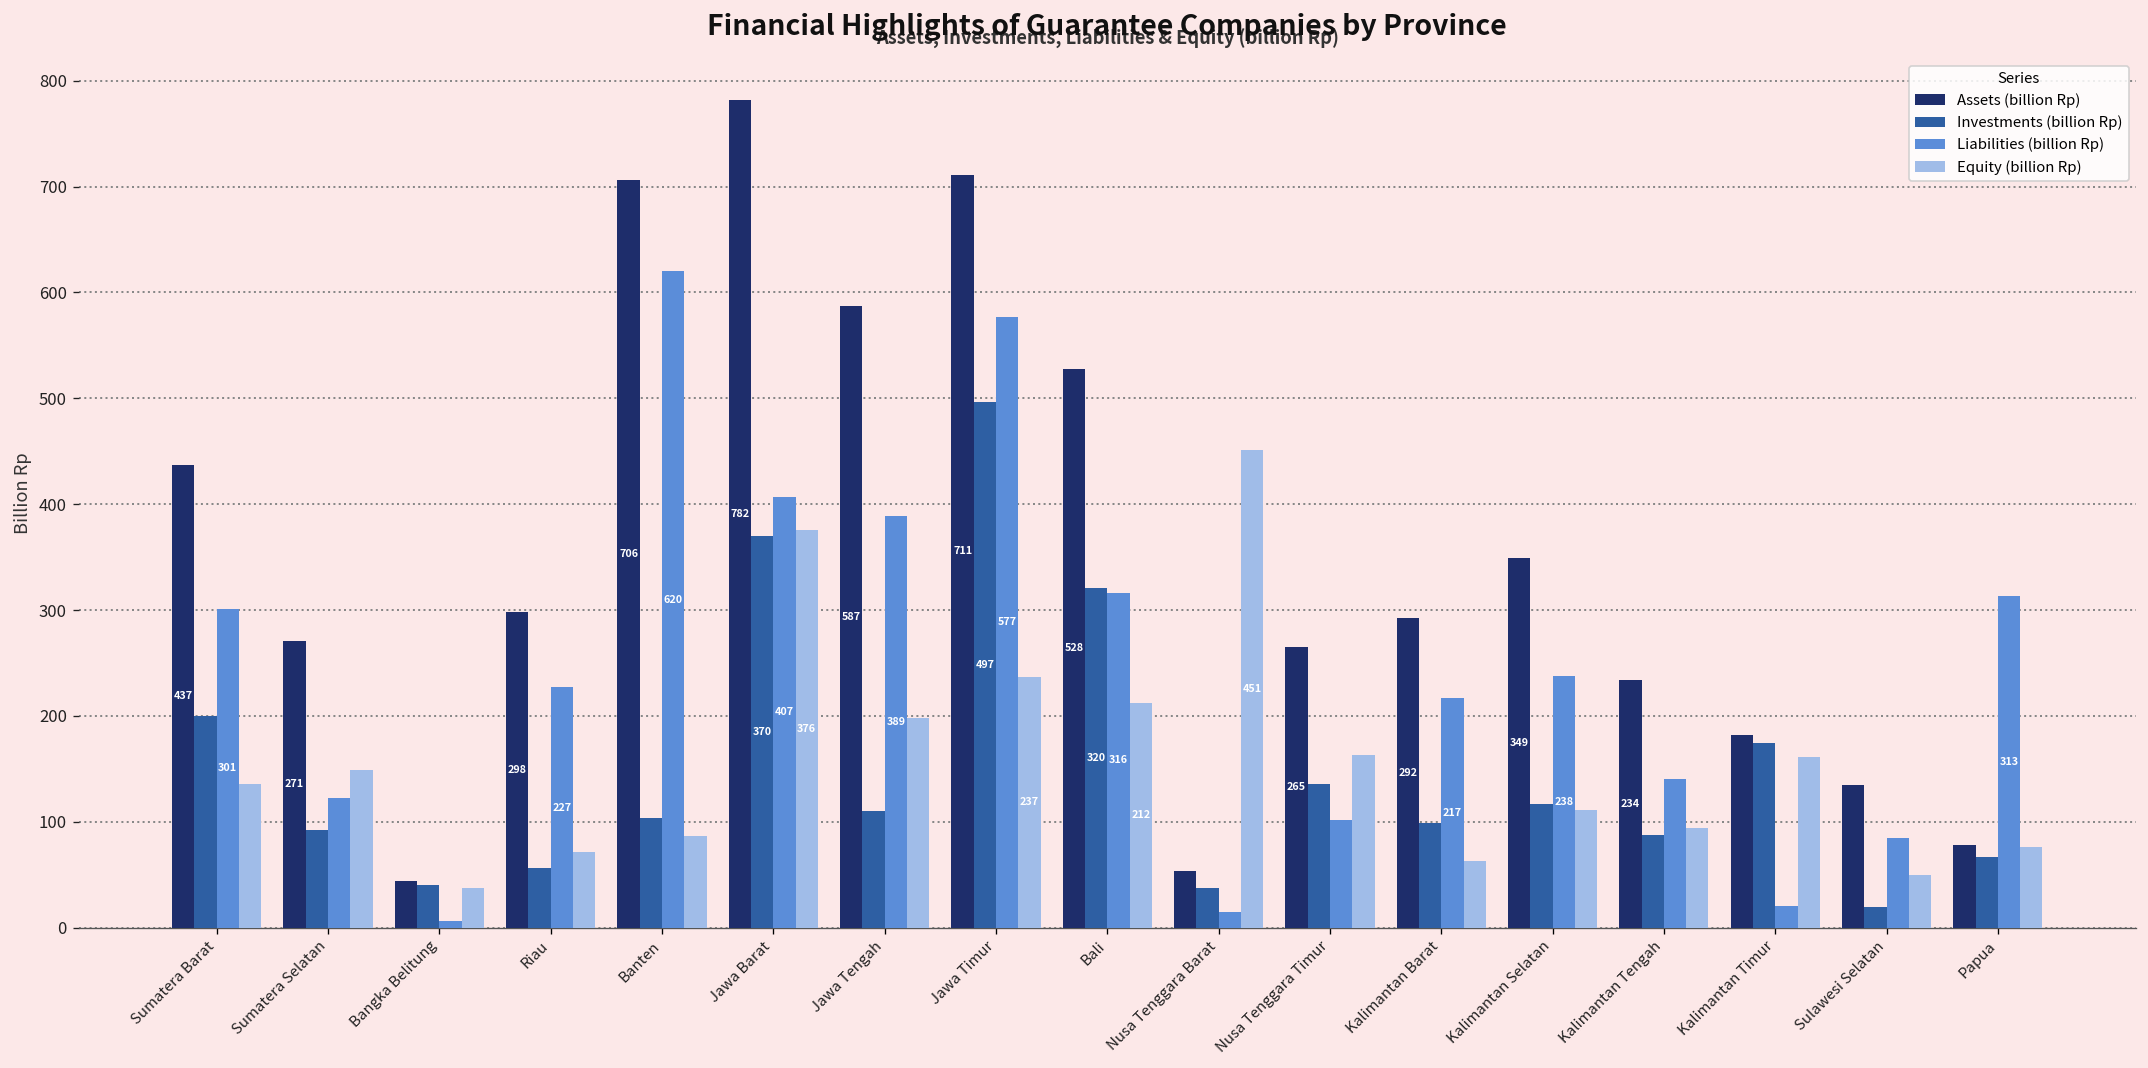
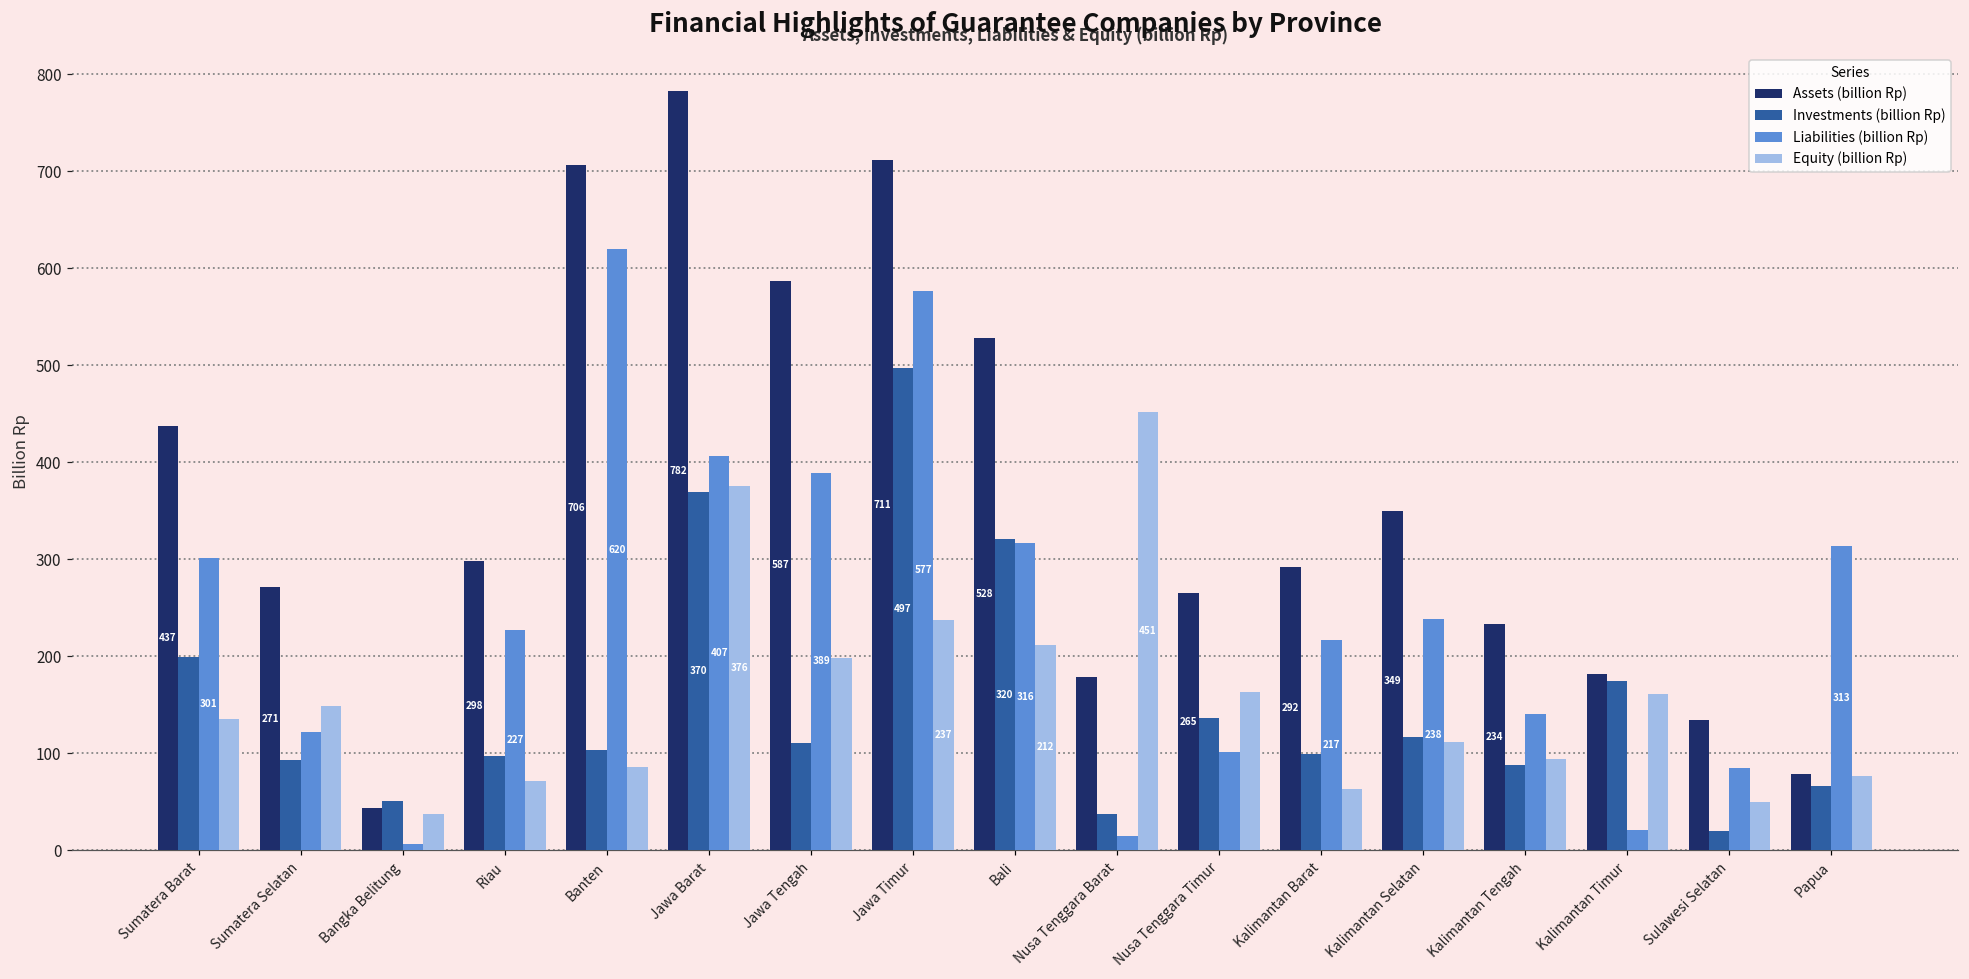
  {
    "Assets (billion Rp)": {
      "Bangka Belitung": 40,
-     "Nusa Tenggara Barat": 50,
+     "Nusa Tenggara Barat": 180,
      "Kalimantan Timur": 180,
      "Sulawesi Selatan": 130,
      "Papua": 80
    },
    "Investments (billion Rp)": {
      "Sumatera Barat": 200,
      "Sumatera Selatan": 90,
-     "Bangka Belitung": 40,
-     "Riau": 60,
+     "Bangka Belitung": 50,
+     "Riau": 100,
      "Banten": 100,
      "Jawa Tengah": 110,
      "Nusa Tenggara Barat": 40,
      "Nusa Tenggara Timur": 140,
      "Kalimantan Barat": 100,
      "Kalimantan Selatan": 120,
      "Kalimantan Tengah": 90,
      "Kalimantan Timur": 170,
      "Sulawesi Selatan": 20,
      "Papua": 70
    },
    "Liabilities (billion Rp)": {
      "Sumatera Barat": 301,
      "Riau": 227,
      "Banten": 620,
      "Jawa Barat": 407,
      "Jawa Tengah": 389,
      "Jawa Timur": 577,
      "Bali": 316,
      "Kalimantan Barat": 217,
      "Kalimantan Selatan": 238,
      "Papua": 313
    },
    "Equity (billion Rp)": {
      "Jawa Barat": 376,
      "Jawa Timur": 237,
      "Bali": 212,
      "Nusa Tenggara Barat": 451
    }
  }
